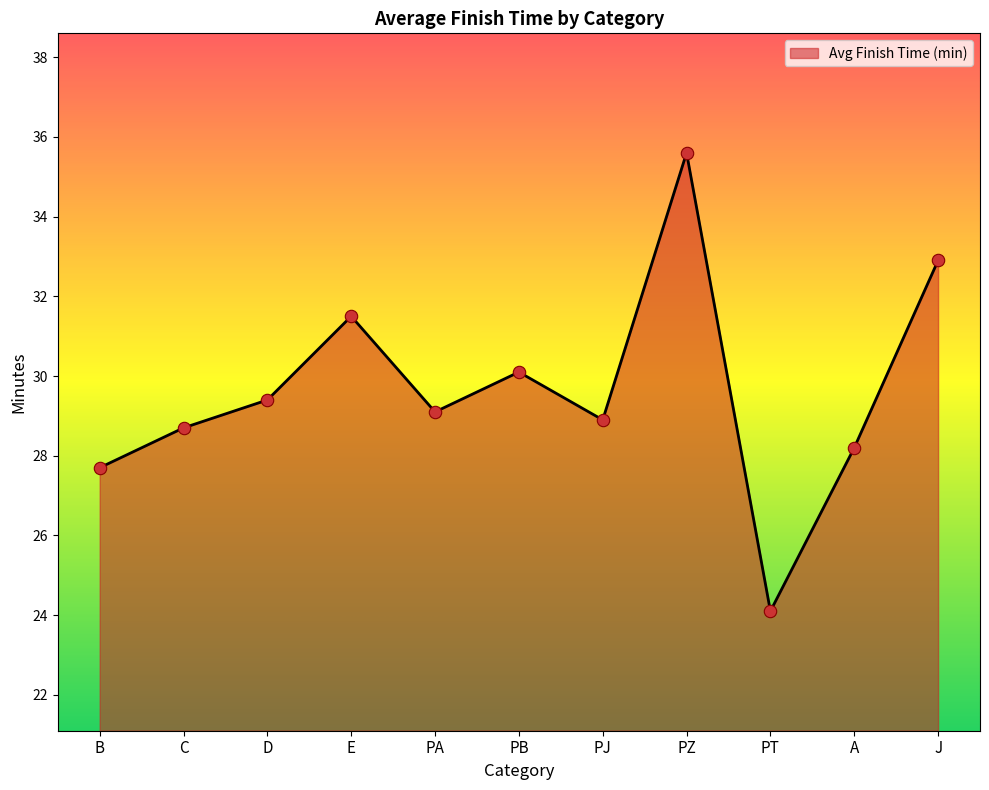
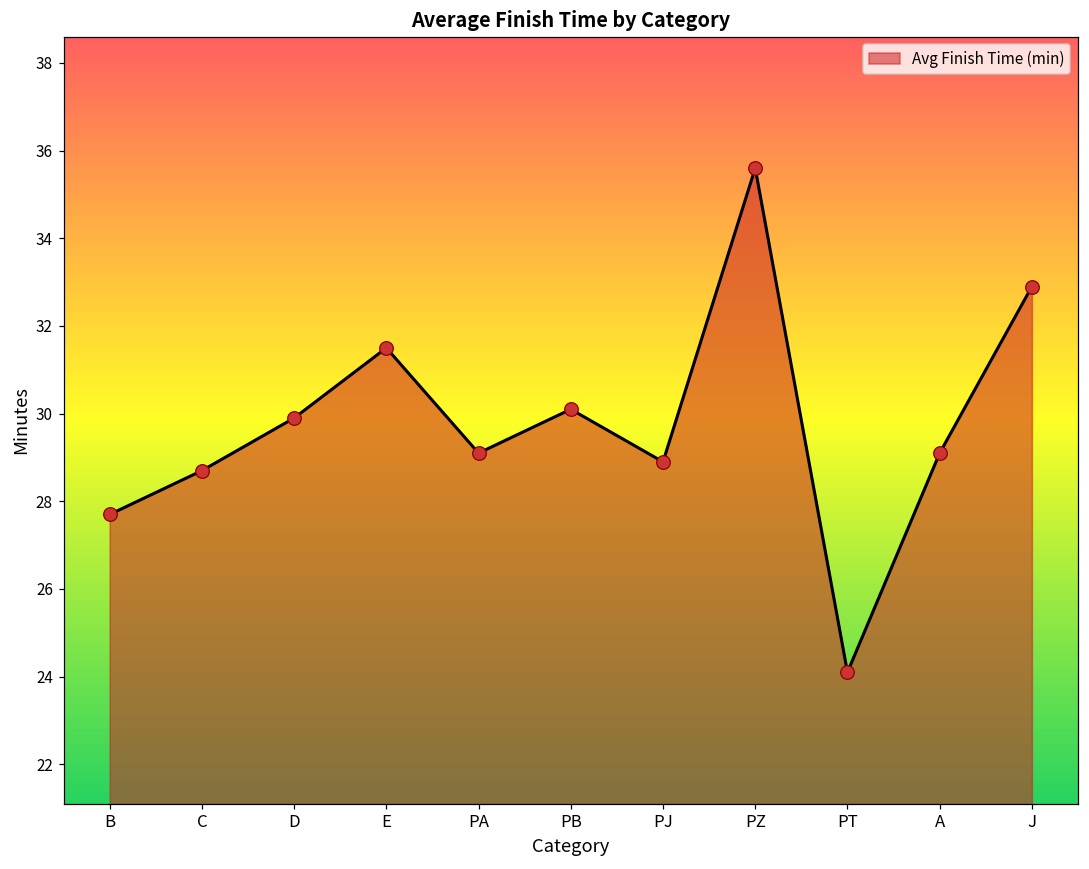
  {
    "B": 27.7,
    "C": 28.7,
-   "D": 29.4,
+   "D": 29.9,
    "E": 31.5,
    "PA": 29.1,
    "PB": 30.1,
    "PJ": 28.9,
    "PZ": 35.6,
    "PT": 24.1,
-   "A": 28.2,
+   "A": 29.1,
    "J": 32.9
  }
